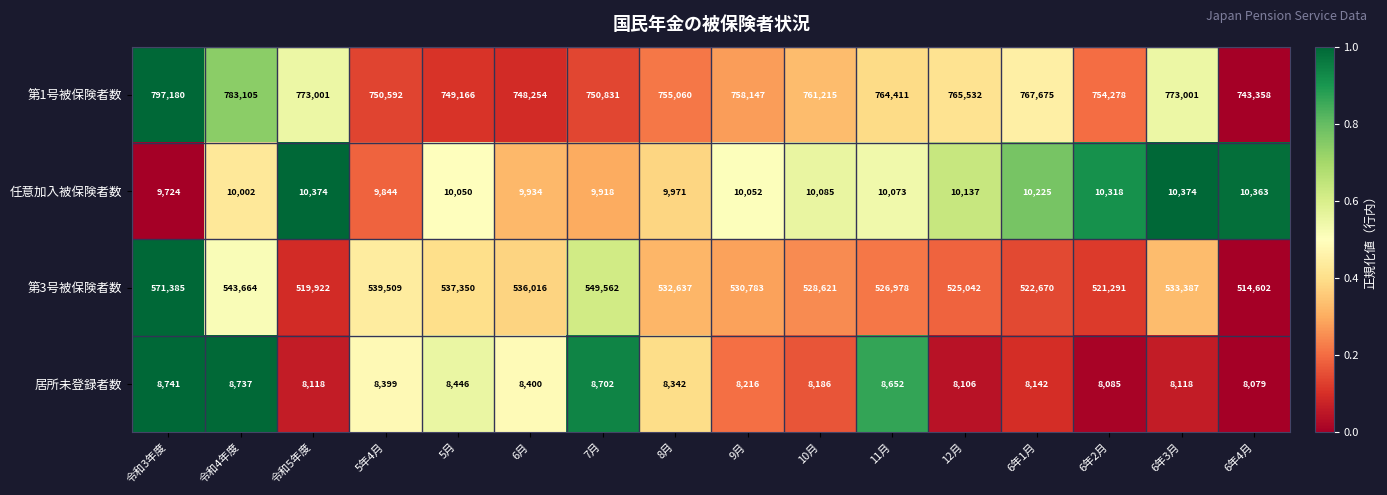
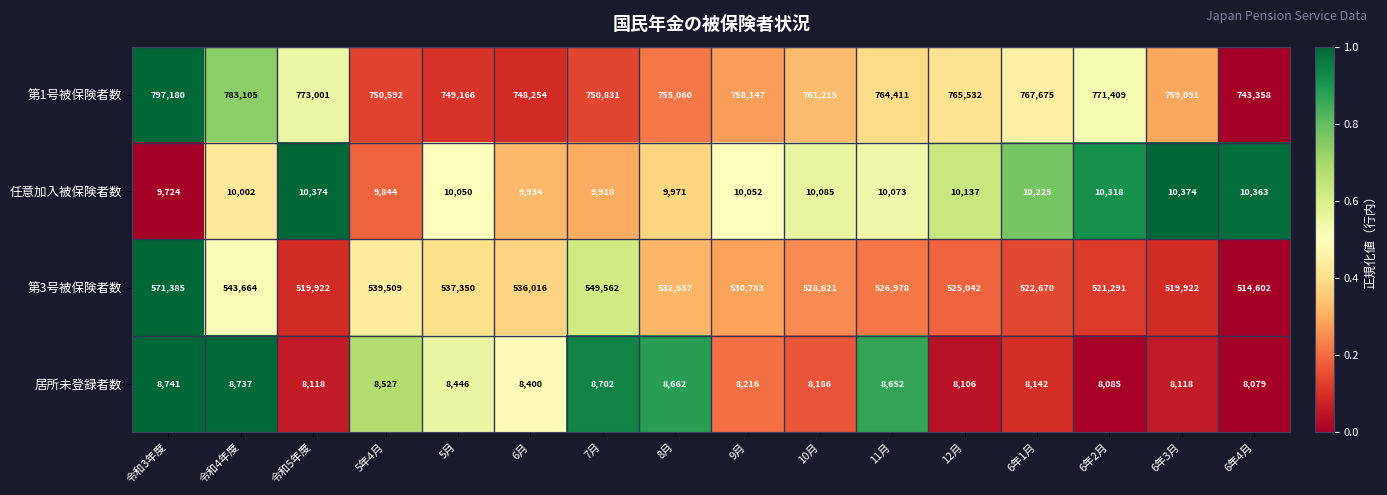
  {
    "第1号被保険者数": {
      "令和3年度": "797,180",
      "令和4年度": "783,105",
      "令和5年度": "773,001",
      "5年4月": "750,592",
      "5月": "749,166",
      "6月": "748,254",
      "7月": "750,831",
      "8月": "755,060",
      "9月": "758,147",
      "10月": "761,215",
      "11月": "764,411",
      "12月": "765,532",
      "6年1月": "767,675",
-     "6年2月": "754,278",
-     "6年3月": "773,001",
+     "6年2月": "771,409",
+     "6年3月": "759,091",
      "6年4月": "743,358"
    },
    "任意加入被保険者数": {
      "令和3年度": "9,724",
      "令和4年度": "10,002",
      "令和5年度": "10,374",
      "5年4月": "9,844",
      "5月": "10,050",
      "6月": "9,934",
      "7月": "9,918",
      "8月": "9,971",
      "9月": "10,052",
      "10月": "10,085",
      "11月": "10,073",
      "12月": "10,137",
      "6年1月": "10,225",
      "6年2月": "10,318",
      "6年3月": "10,374",
      "6年4月": "10,363"
    },
    "第3号被保険者数": {
      "令和3年度": "571,385",
      "令和4年度": "543,664",
      "令和5年度": "519,922",
      "5年4月": "539,509",
      "5月": "537,350",
      "6月": "536,016",
      "7月": "549,562",
      "8月": "532,637",
      "9月": "530,783",
      "10月": "528,621",
      "11月": "526,978",
      "12月": "525,042",
      "6年1月": "522,670",
      "6年2月": "521,291",
-     "6年3月": "533,387",
+     "6年3月": "519,922",
      "6年4月": "514,602"
    },
    "居所未登録者数": {
      "令和3年度": "8,741",
      "令和4年度": "8,737",
      "令和5年度": "8,118",
-     "5年4月": "8,399",
+     "5年4月": "8,527",
      "5月": "8,446",
      "6月": "8,400",
      "7月": "8,702",
-     "8月": "8,342",
+     "8月": "8,662",
      "9月": "8,216",
      "10月": "8,186",
      "11月": "8,652",
      "12月": "8,106",
      "6年1月": "8,142",
      "6年2月": "8,085",
      "6年3月": "8,118",
      "6年4月": "8,079"
    }
  }
